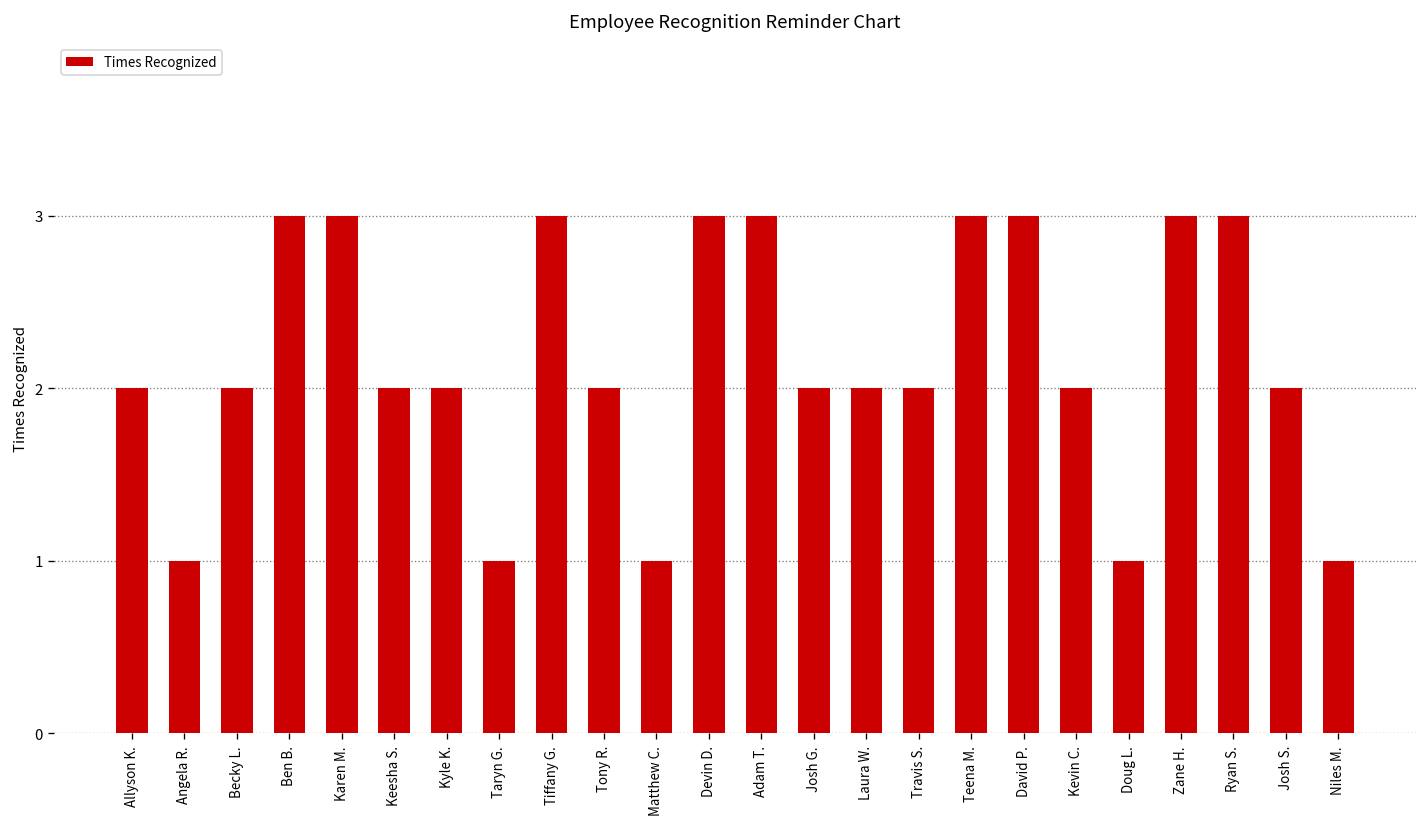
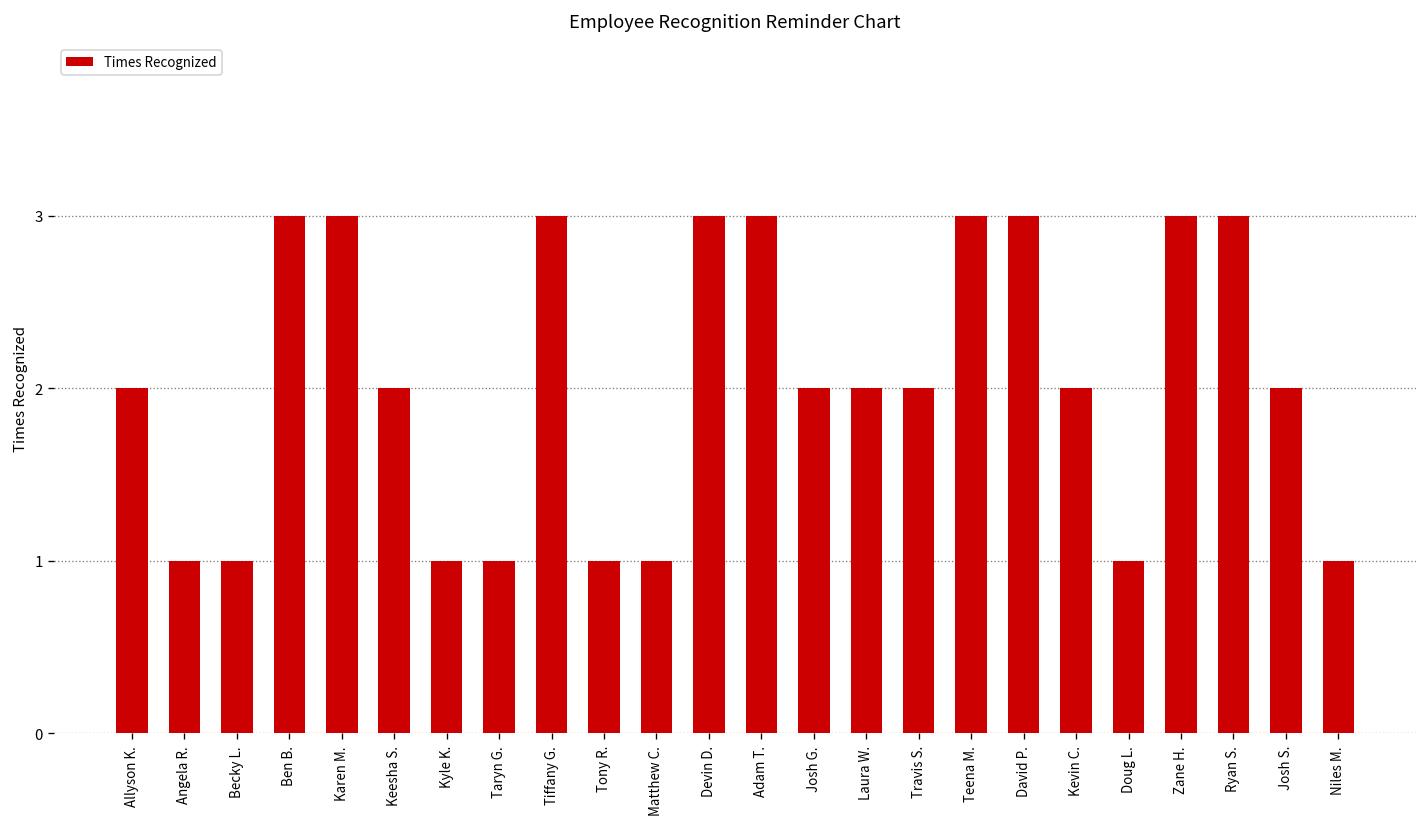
  {
    "Allyson K.": 2,
    "Angela R.": 1,
-   "Becky L.": 2,
+   "Becky L.": 1,
    "Ben B.": 3,
    "Karen M.": 3,
    "Keesha S.": 2,
-   "Kyle K.": 2,
+   "Kyle K.": 1,
    "Taryn G.": 1,
    "Tiffany G.": 3,
-   "Tony R.": 2,
+   "Tony R.": 1,
    "Matthew C.": 1,
    "Devin D.": 3,
    "Adam T.": 3,
    "Josh G.": 2,
    "Laura W.": 2,
    "Travis S.": 2,
    "Teena M.": 3,
    "David P.": 3,
    "Kevin C.": 2,
    "Doug L.": 1,
    "Zane H.": 3,
    "Ryan S.": 3,
    "Josh S.": 2,
    "Niles M.": 1
  }
